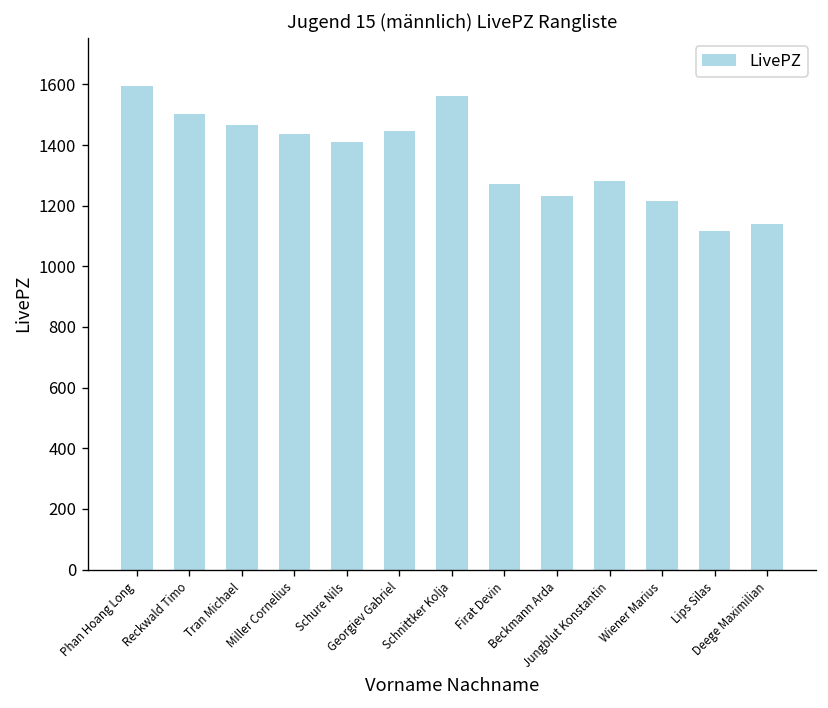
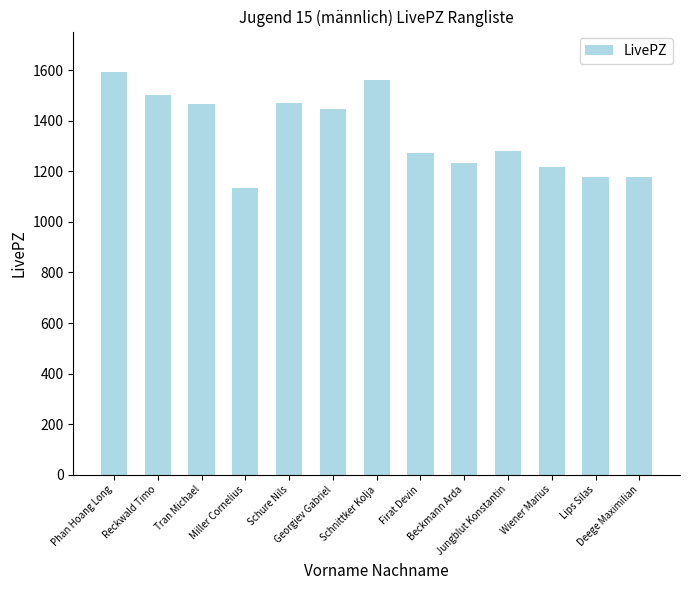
  {
    "Phan Hoang Long": 1590,
    "Reckwald Timo": 1500,
    "Tran Michael": 1470,
-   "Miller Cornelius": 1440,
-   "Schure Nils": 1410,
+   "Miller Cornelius": 1130,
+   "Schure Nils": 1470,
    "Georgiev Gabriel": 1450,
    "Schnittker Kolja": 1560,
    "Firat Devin": 1270,
    "Beckmann Arda": 1230,
    "Jungblut Konstantin": 1280,
    "Wiener Marius": 1220,
-   "Lips Silas": 1120,
-   "Deege Maximilian": 1140
+   "Lips Silas": 1180,
+   "Deege Maximilian": 1180
  }
